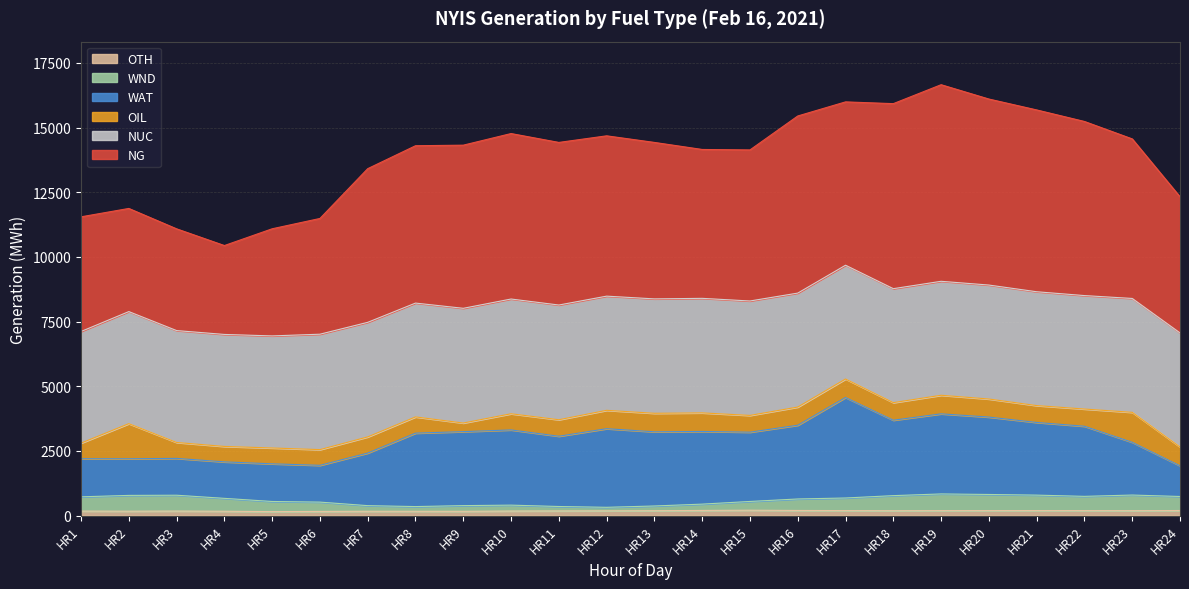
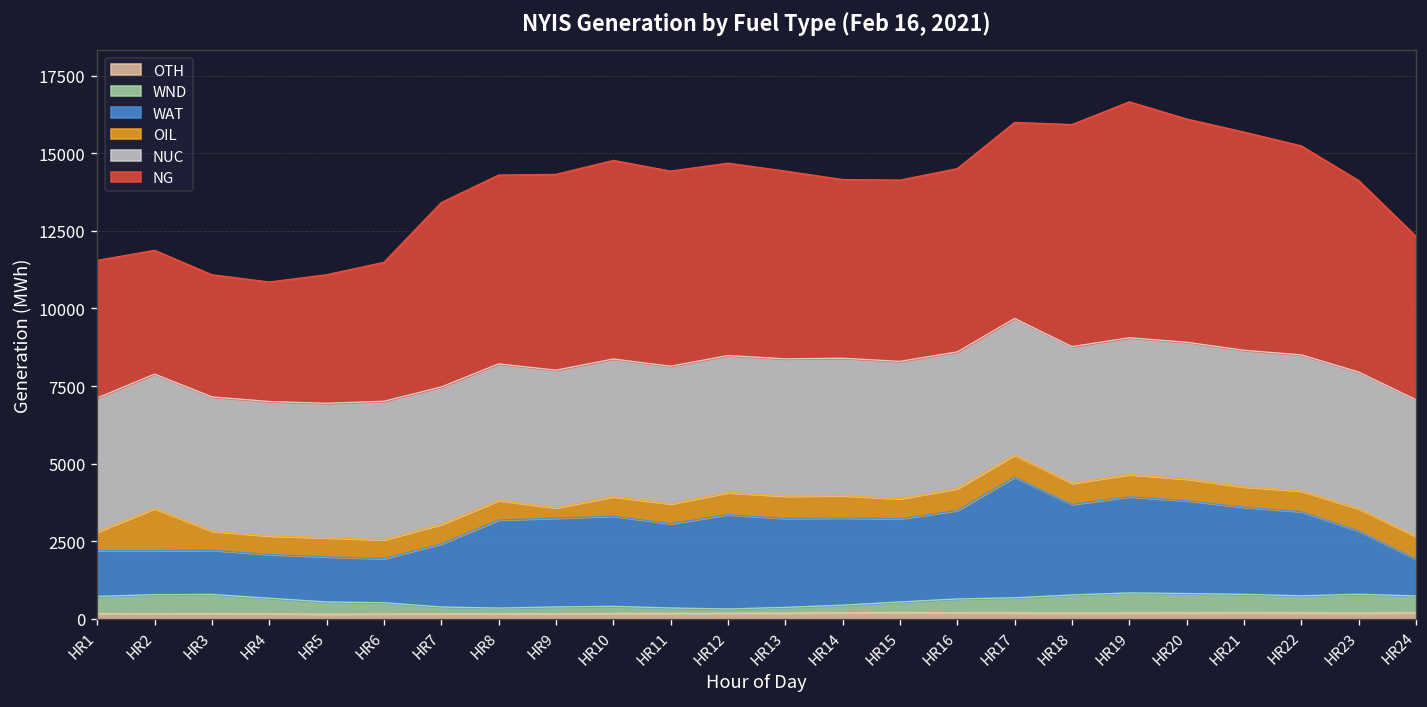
  {
    "WAT": {
      "HR1": 1500,
      "HR2": 1400,
      "HR3": 1400,
      "HR4": 1400,
      "HR5": 1500,
      "HR6": 1400,
      "HR7": 2000,
      "HR8": 2800,
      "HR9": 2900,
      "HR10": 2900,
      "HR11": 2700,
      "HR12": 3000,
      "HR13": 2900,
      "HR14": 2800,
      "HR15": 2700,
      "HR16": 2900,
      "HR17": 3900,
      "HR18": 2900,
      "HR19": 3100,
      "HR20": 3000,
      "HR21": 2800,
      "HR22": 2700,
      "HR23": 2000,
      "HR24": 1200
    },
    "OIL": {
      "HR1": 600,
      "HR2": 1400,
      "HR3": 600,
      "HR4": 600,
      "HR5": 600,
      "HR6": 600,
      "HR7": 600,
      "HR8": 600,
      "HR9": 300,
      "HR10": 600,
      "HR11": 600,
      "HR12": 700,
      "HR13": 700,
      "HR14": 700,
      "HR15": 600,
      "HR16": 700,
      "HR17": 700,
      "HR18": 700,
      "HR19": 700,
      "HR20": 700,
      "HR21": 700,
      "HR22": 700,
-     "HR23": 1200,
+     "HR23": 700,
      "HR24": 700
    },
    "NG": {
      "HR1": 4400,
      "HR2": 4000,
      "HR3": 3900,
-     "HR4": 3400,
+     "HR4": 3800,
      "HR5": 4100,
      "HR6": 4500,
      "HR7": 5900,
      "HR8": 6100,
      "HR9": 6300,
      "HR10": 6400,
      "HR11": 6300,
      "HR12": 6200,
      "HR13": 6000,
      "HR14": 5800,
      "HR15": 5800,
-     "HR16": 6800,
+     "HR16": 5900,
      "HR17": 6300,
      "HR18": 7200,
      "HR19": 7600,
      "HR20": 7200,
      "HR21": 7000,
      "HR22": 6700,
      "HR23": 6200,
      "HR24": 5300
    }
  }
